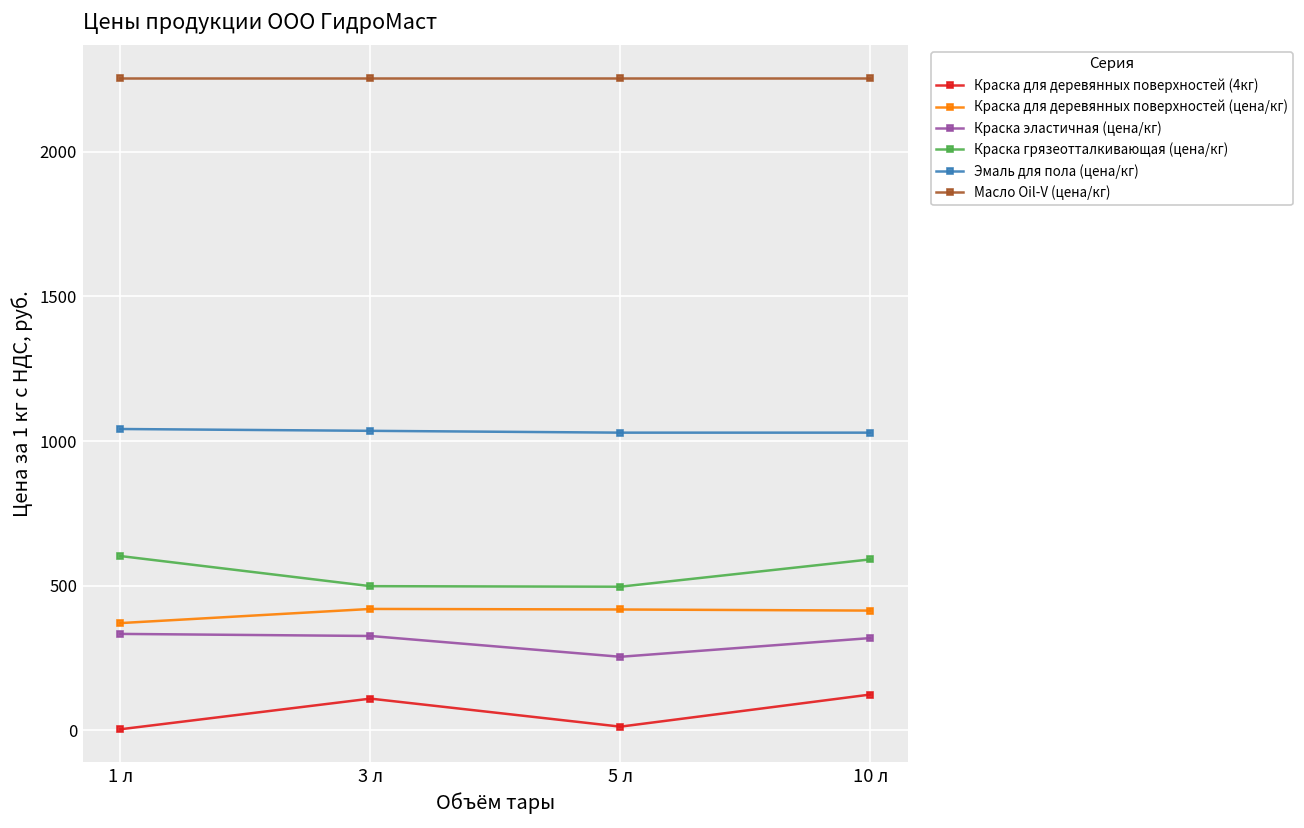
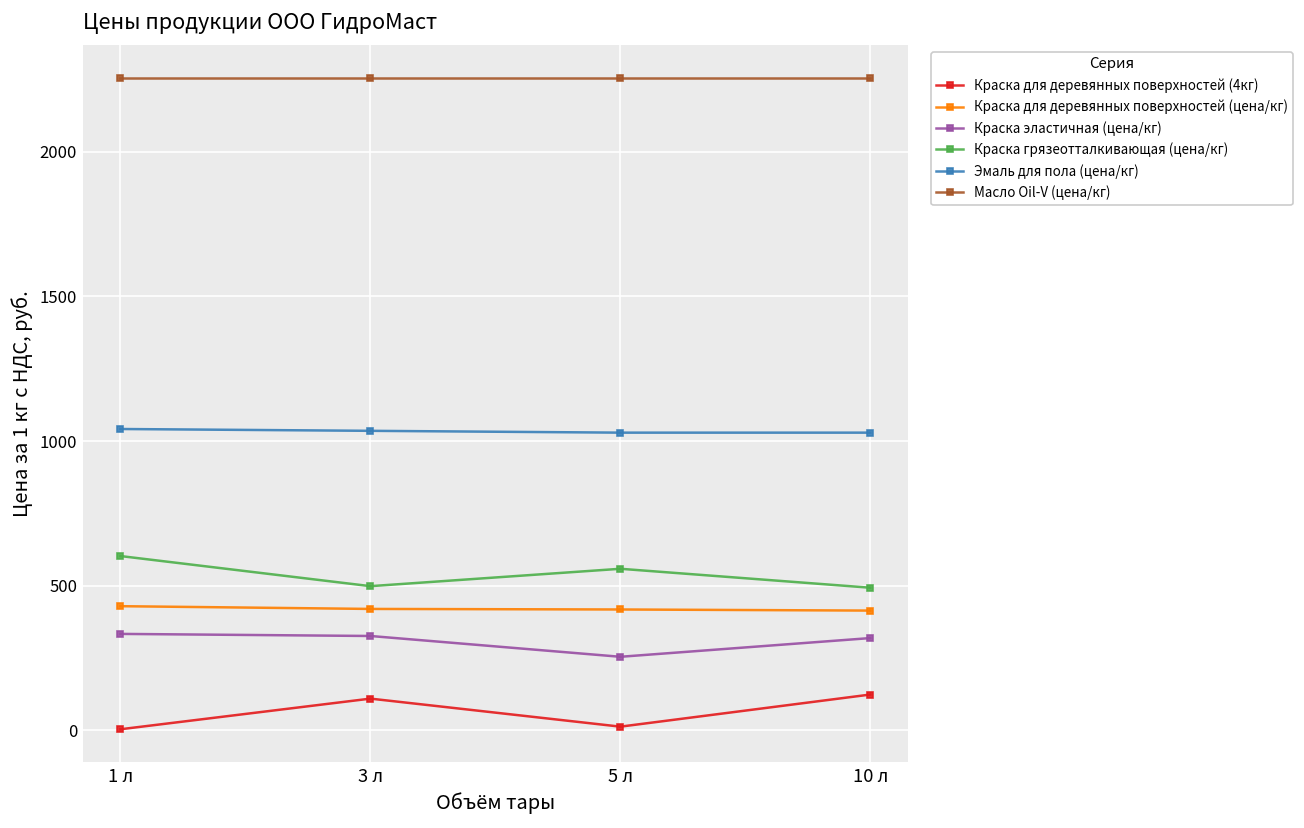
  {
    "Краска для деревянных поверхностей (4кг)": {
      "1 л": 0,
      "3 л": 110,
      "5 л": 10,
      "10 л": 120
    },
    "Краска для деревянных поверхностей (цена/кг)": {
-     "1 л": 370,
+     "1 л": 430,
      "3 л": 420,
      "5 л": 420,
      "10 л": 410
    },
    "Краска эластичная (цена/кг)": {
      "1 л": 330,
      "3 л": 330,
      "5 л": 250,
      "10 л": 320
    },
    "Краска грязеотталкивающая (цена/кг)": {
      "1 л": 600,
      "3 л": 500,
-     "5 л": 500,
-     "10 л": 590
+     "5 л": 560,
+     "10 л": 490
    },
    "Эмаль для пола (цена/кг)": {
      "1 л": 1040,
      "3 л": 1040,
      "5 л": 1030,
      "10 л": 1030
    },
    "Масло Oil-V (цена/кг)": {
      "1 л": 2260,
      "3 л": 2260,
      "5 л": 2260,
      "10 л": 2260
    }
  }
